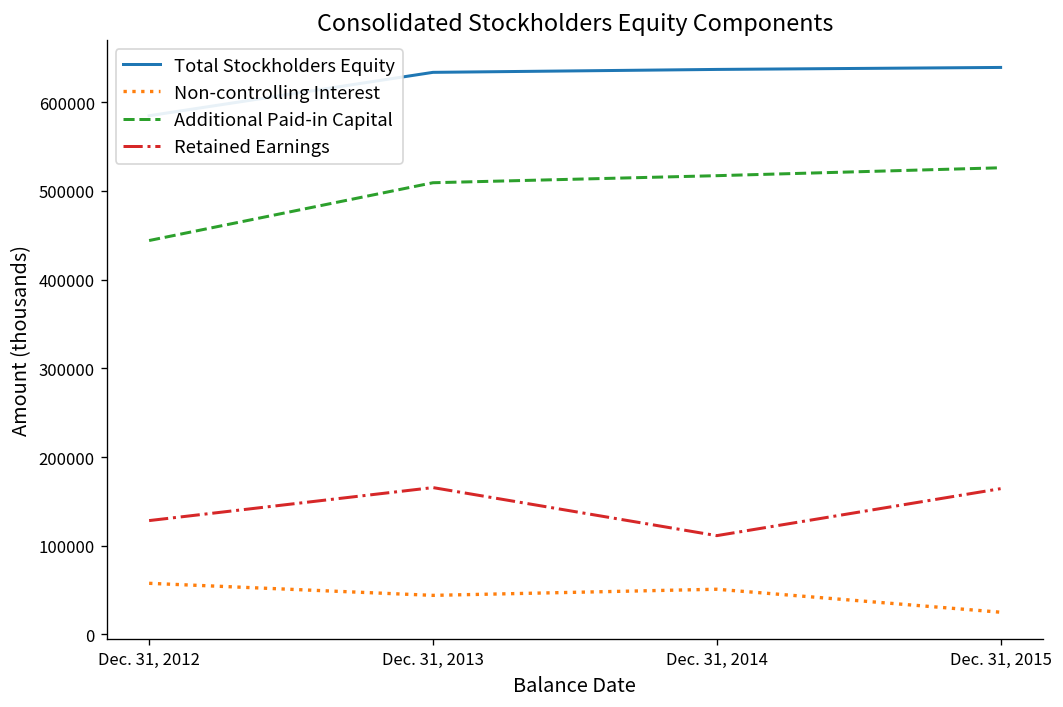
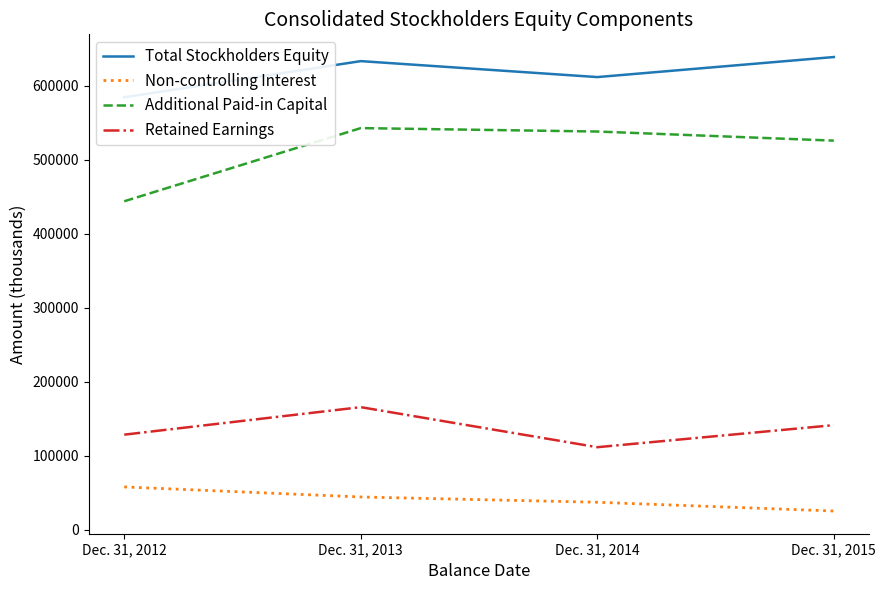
  {
    "Total Stockholders Equity": {
      "Dec. 31, 2013": 630000,
-     "Dec. 31, 2014": 640000,
+     "Dec. 31, 2014": 610000,
      "Dec. 31, 2015": 640000
    },
    "Non-controlling Interest": {
      "Dec. 31, 2012": 60000,
      "Dec. 31, 2013": 40000,
-     "Dec. 31, 2014": 50000,
+     "Dec. 31, 2014": 40000,
      "Dec. 31, 2015": 30000
    },
    "Additional Paid-in Capital": {
      "Dec. 31, 2012": 440000,
-     "Dec. 31, 2013": 510000,
-     "Dec. 31, 2014": 520000,
+     "Dec. 31, 2013": 540000,
+     "Dec. 31, 2014": 540000,
      "Dec. 31, 2015": 530000
    },
    "Retained Earnings": {
      "Dec. 31, 2012": 130000,
      "Dec. 31, 2013": 170000,
      "Dec. 31, 2014": 110000,
-     "Dec. 31, 2015": 160000
+     "Dec. 31, 2015": 140000
    }
  }
